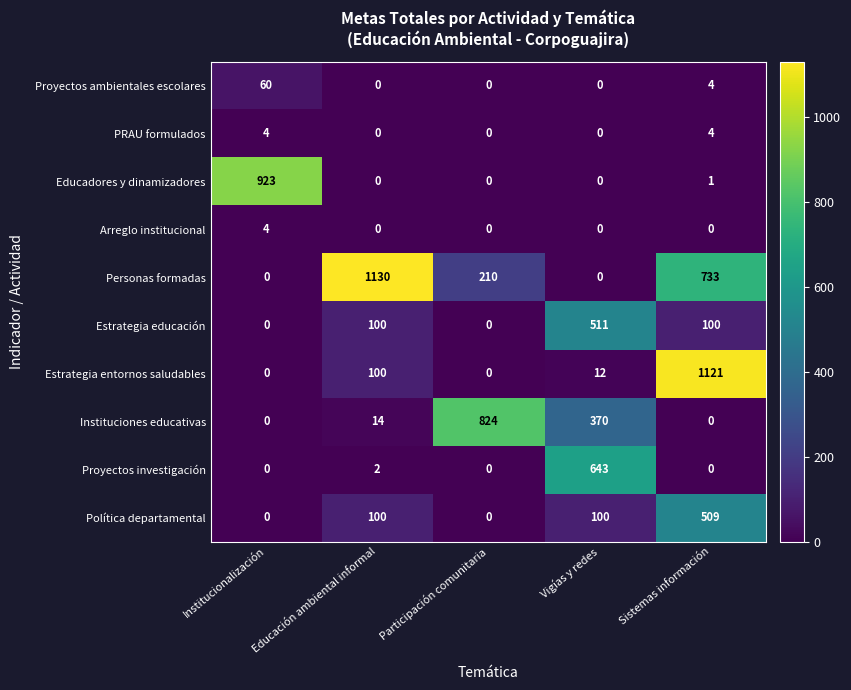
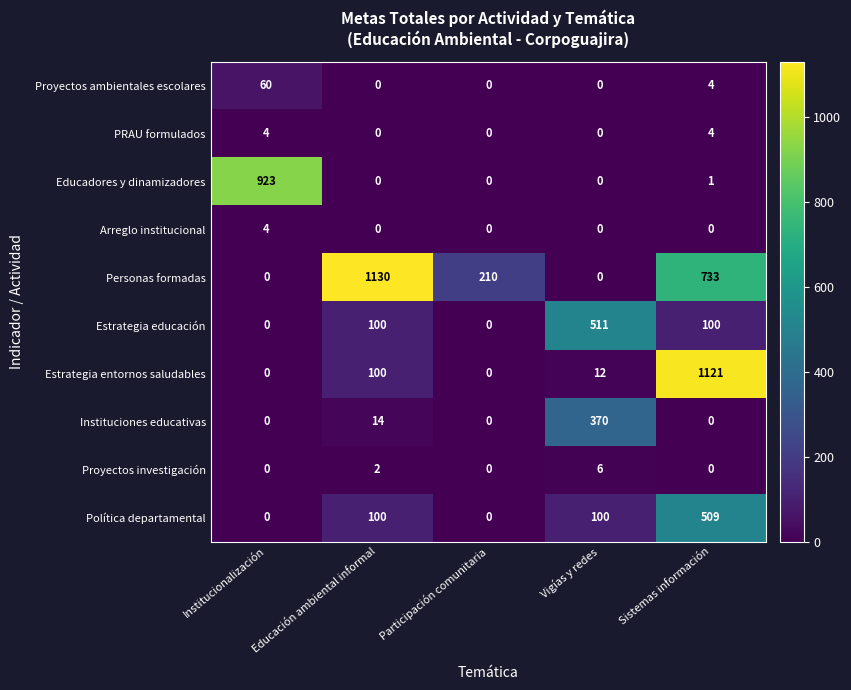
  {
    "Proyectos ambientales escolares": {
      "Institucionalización": 60,
      "Educación ambiental informal": 0,
      "Participación comunitaria": 0,
      "Vigías y redes": 0,
      "Sistemas información": 4
    },
    "PRAU formulados": {
      "Institucionalización": 4,
      "Educación ambiental informal": 0,
      "Participación comunitaria": 0,
      "Vigías y redes": 0,
      "Sistemas información": 4
    },
    "Educadores y dinamizadores": {
      "Institucionalización": 923,
      "Educación ambiental informal": 0,
      "Participación comunitaria": 0,
      "Vigías y redes": 0,
      "Sistemas información": 1
    },
    "Arreglo institucional": {
      "Institucionalización": 4,
      "Educación ambiental informal": 0,
      "Participación comunitaria": 0,
      "Vigías y redes": 0,
      "Sistemas información": 0
    },
    "Personas formadas": {
      "Institucionalización": 0,
      "Educación ambiental informal": 1130,
      "Participación comunitaria": 210,
      "Vigías y redes": 0,
      "Sistemas información": 733
    },
    "Estrategia educación": {
      "Institucionalización": 0,
      "Educación ambiental informal": 100,
      "Participación comunitaria": 0,
      "Vigías y redes": 511,
      "Sistemas información": 100
    },
    "Estrategia entornos saludables": {
      "Institucionalización": 0,
      "Educación ambiental informal": 100,
      "Participación comunitaria": 0,
      "Vigías y redes": 12,
      "Sistemas información": 1121
    },
    "Instituciones educativas": {
      "Institucionalización": 0,
      "Educación ambiental informal": 14,
-     "Participación comunitaria": 824,
+     "Participación comunitaria": 0,
      "Vigías y redes": 370,
      "Sistemas información": 0
    },
    "Proyectos investigación": {
      "Institucionalización": 0,
      "Educación ambiental informal": 2,
      "Participación comunitaria": 0,
-     "Vigías y redes": 643,
+     "Vigías y redes": 6,
      "Sistemas información": 0
    },
    "Política departamental": {
      "Institucionalización": 0,
      "Educación ambiental informal": 100,
      "Participación comunitaria": 0,
      "Vigías y redes": 100,
      "Sistemas información": 509
    }
  }
